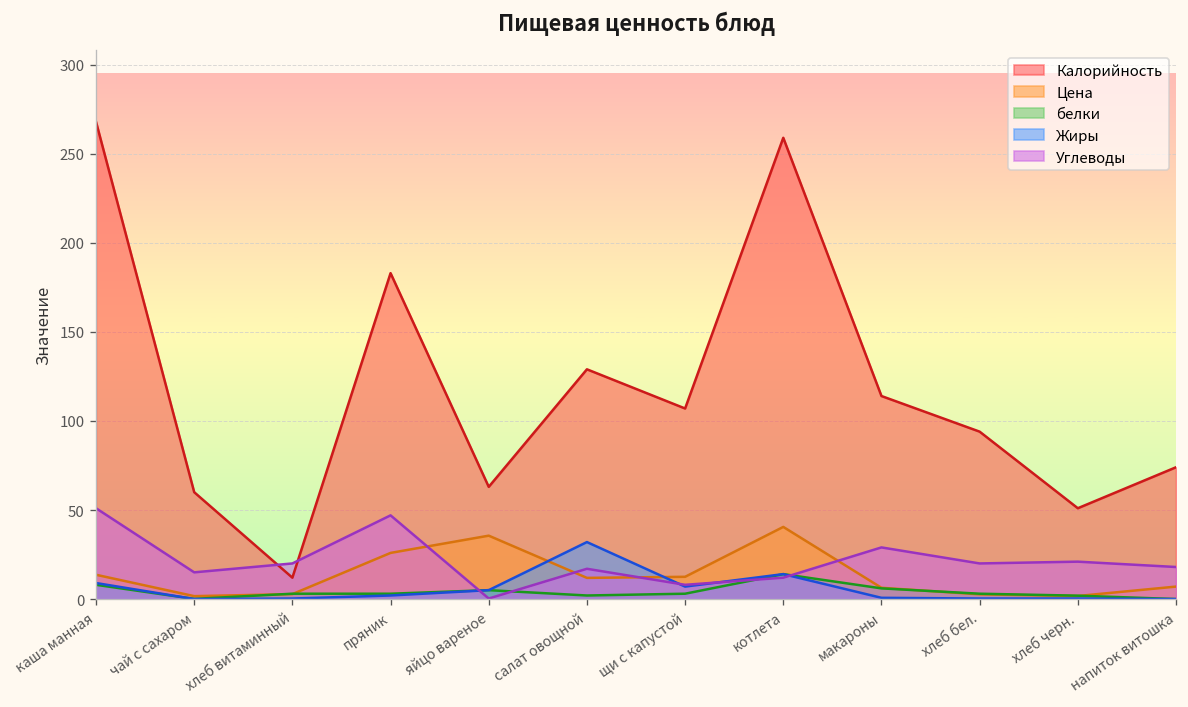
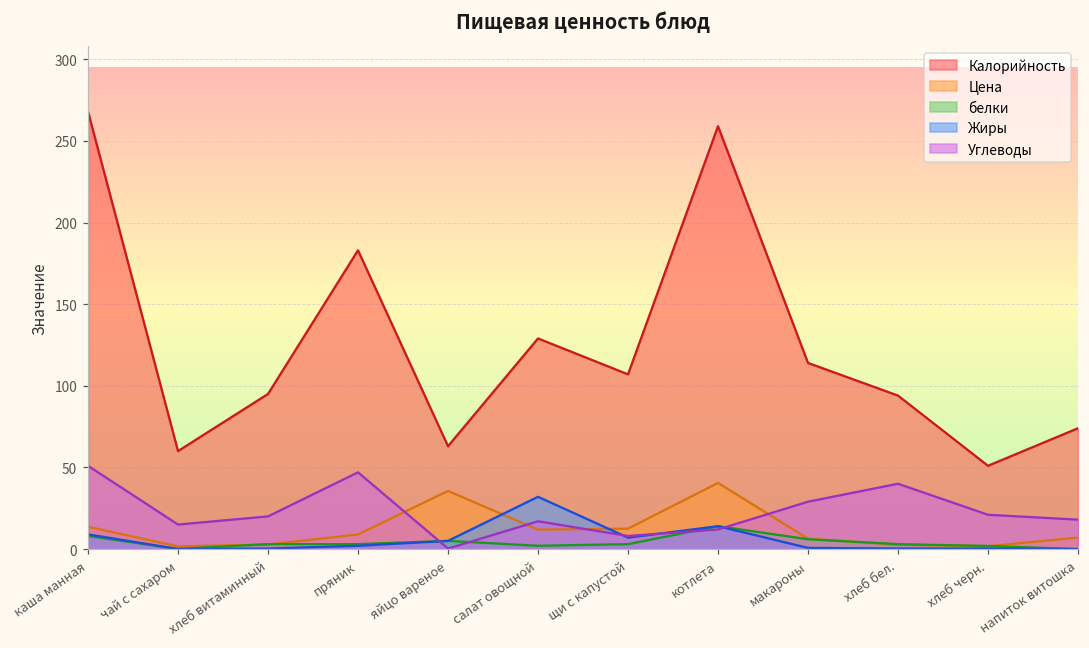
  {
    "Калорийность": {
      "каша манная": 268,
      "чай с сахаром": 60,
-     "хлеб витаминный": 12,
+     "хлеб витаминный": 95,
      "пряник": 183,
      "яйцо вареное": 63,
      "салат овощной": 129,
      "щи с капустой": 107,
      "котлета": 259,
      "макароны": 114,
      "хлеб бел.": 94,
      "хлеб черн.": 51,
      "напиток витошка": 74
    },
    "Цена": {
      "каша манная": 14,
-     "пряник": 26,
+     "пряник": 9,
      "яйцо вареное": 36,
      "салат овощной": 12,
      "щи с капустой": 13,
      "котлета": 41,
      "напиток витошка": 7
    },
    "белки": {
      "салат овощной": 2,
      "щи с капустой": 3
    },
    "Жиры": {
      "хлеб витаминный": 0,
      "салат овощной": 32,
      "макароны": 1,
      "хлеб бел.": 0
    },
    "Углеводы": {
      "каша манная": 51,
      "чай с сахаром": 15,
      "хлеб витаминный": 20,
      "пряник": 47,
      "яйцо вареное": 0,
      "салат овощной": 17,
      "котлета": 12,
      "макароны": 29,
-     "хлеб бел.": 20,
+     "хлеб бел.": 40,
      "хлеб черн.": 21,
      "напиток витошка": 18
    }
  }
